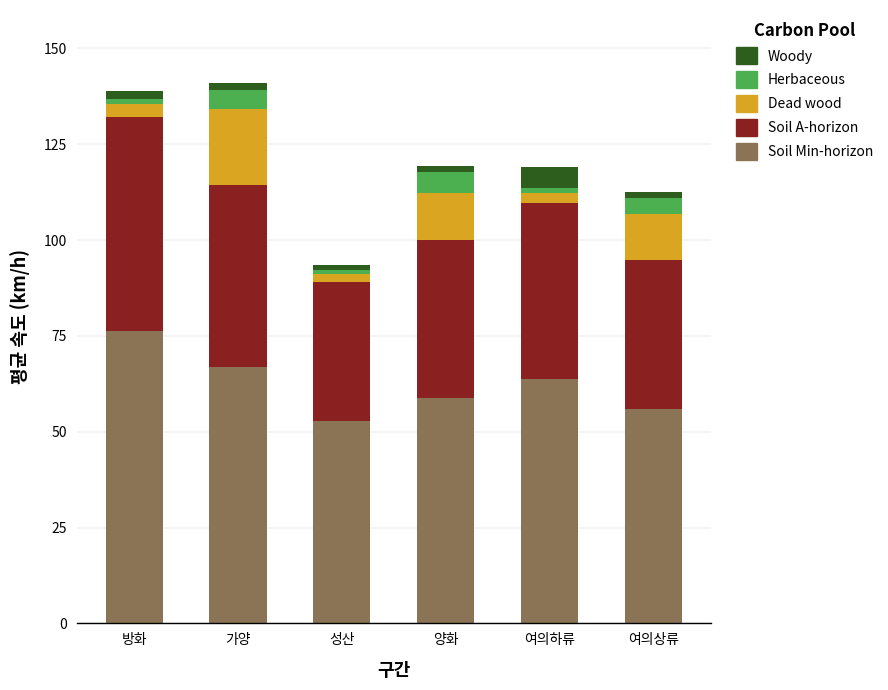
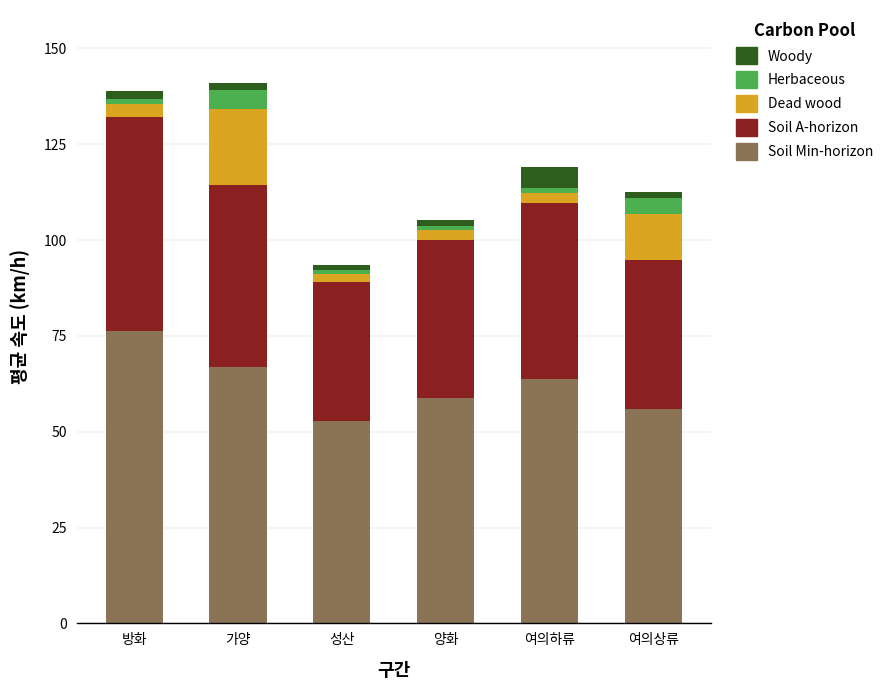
  {
    "Soil Min-horizon": {
      "방화": 76,
      "가양": 67,
      "성산": 53,
      "양화": 59,
      "여의하류": 64,
      "여의상류": 56
    },
    "Soil A-horizon": {
      "방화": 56,
      "가양": 48,
      "성산": 36,
      "양화": 41,
      "여의하류": 46,
      "여의상류": 39
    },
    "Dead wood": {
      "방화": 3,
      "가양": 20,
      "성산": 2,
-     "양화": 12,
+     "양화": 2,
      "여의하류": 3,
      "여의상류": 12
    },
    "Herbaceous": {
      "방화": 1,
      "가양": 5,
      "성산": 1,
-     "양화": 6,
+     "양화": 1,
      "여의하류": 1,
      "여의상류": 4
    },
    "Woody": {
      "방화": 2,
      "가양": 2,
      "성산": 1,
      "양화": 1,
      "여의하류": 6,
      "여의상류": 1
    }
  }
